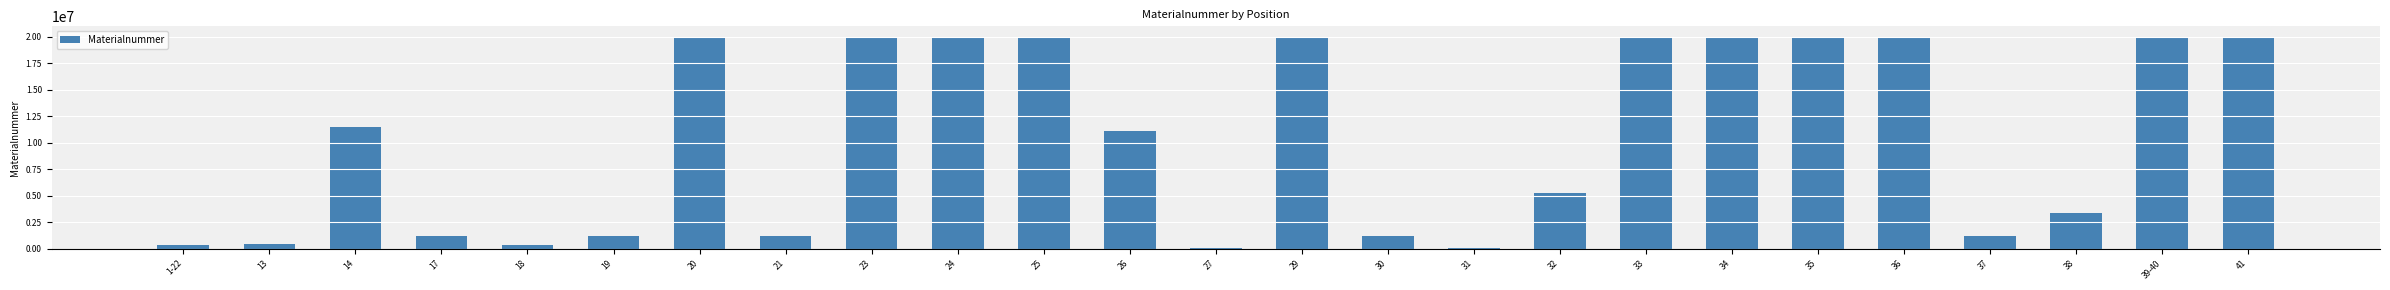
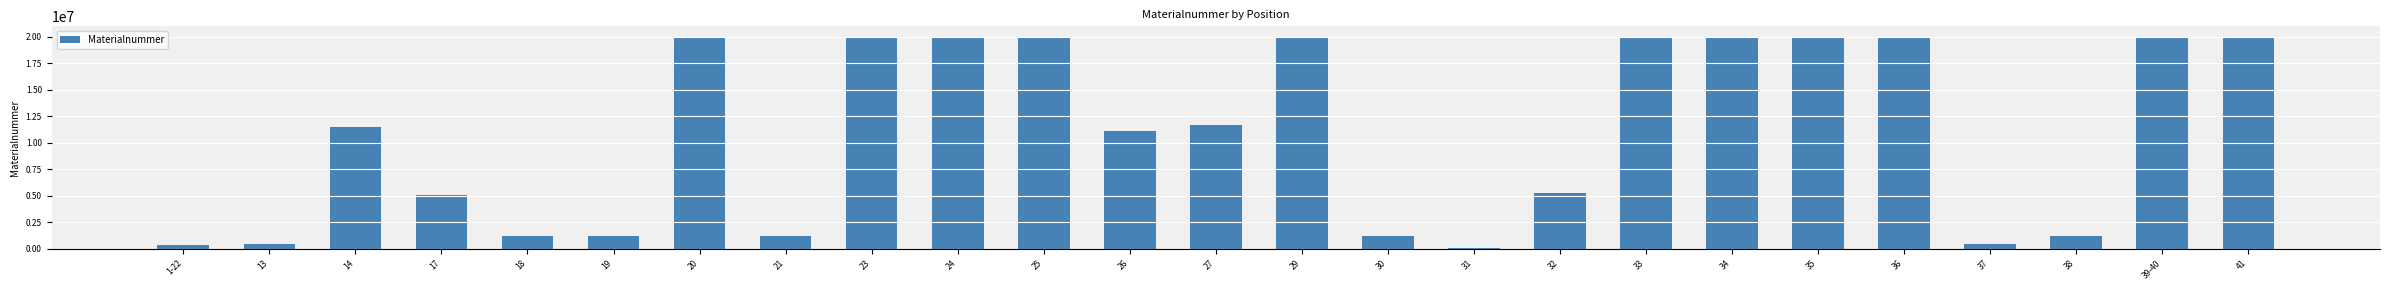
  {
    "1-22": 400000,
    "13": 400000,
    "14": 11500000,
-   "17": 1200000,
-   "18": 400000,
+   "17": 5100000,
+   "18": 1200000,
    "19": 1200000,
    "20": 20000000,
    "21": 1200000,
    "23": 20000000,
    "24": 20000000,
    "25": 20000000,
    "26": 11200000,
-   "27": 100000,
+   "27": 11700000,
    "29": 20000000,
    "30": 1200000,
    "32": 5300000,
    "33": 20000000,
    "34": 20000000,
    "35": 20000000,
    "36": 20000000,
-   "37": 1200000,
-   "38": 3400000,
+   "37": 500000,
+   "38": 1200000,
    "39-40": 20000000,
    "41": 20000000
  }
